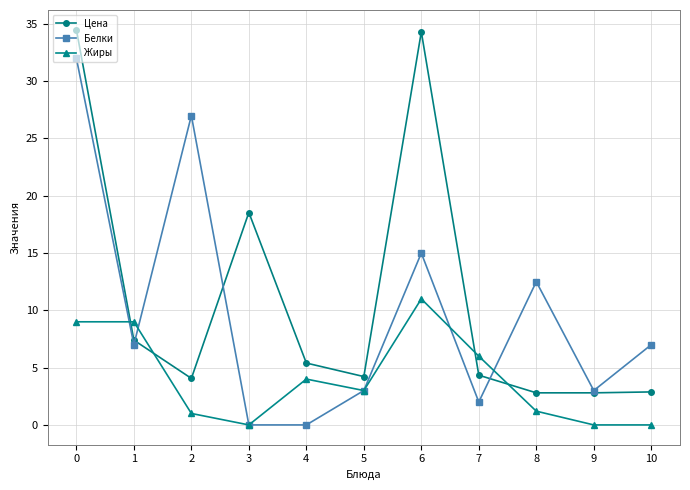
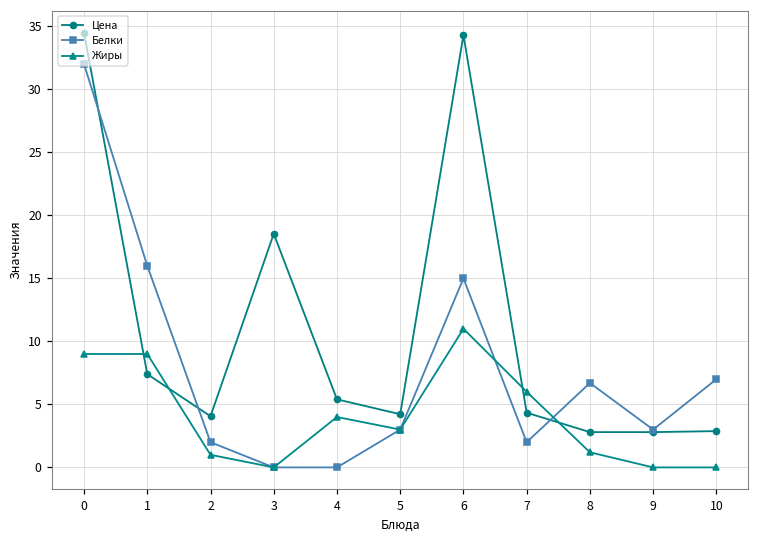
  {
    "Белки": {
-     "1": 7,
-     "2": 27,
+     "1": 16,
+     "2": 2,
      "4": 0.0,
      "6": 15.0,
      "7": 2.0,
-     "8": 12.5,
+     "8": 6.7,
      "10": 7.0
    }
  }
